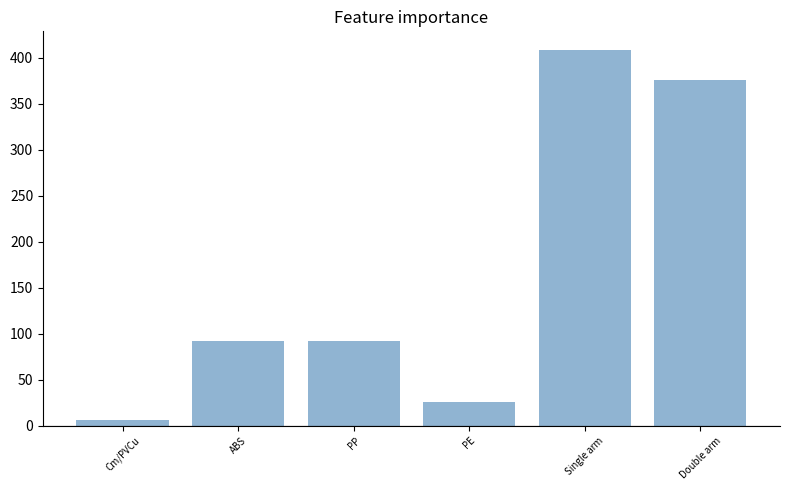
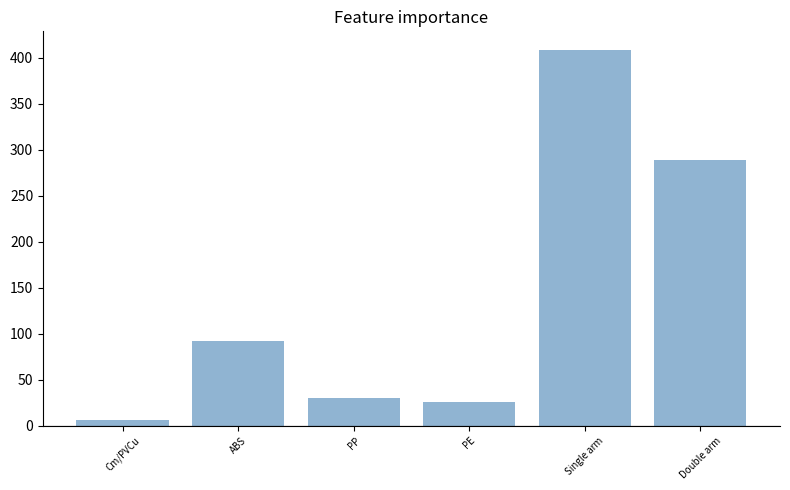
  {
    "Cm/PVCu": 10,
    "ABS": 90,
-   "PP": 90,
+   "PP": 30,
    "PE": 30,
    "Single arm": 410,
-   "Double arm": 380
+   "Double arm": 290
  }
